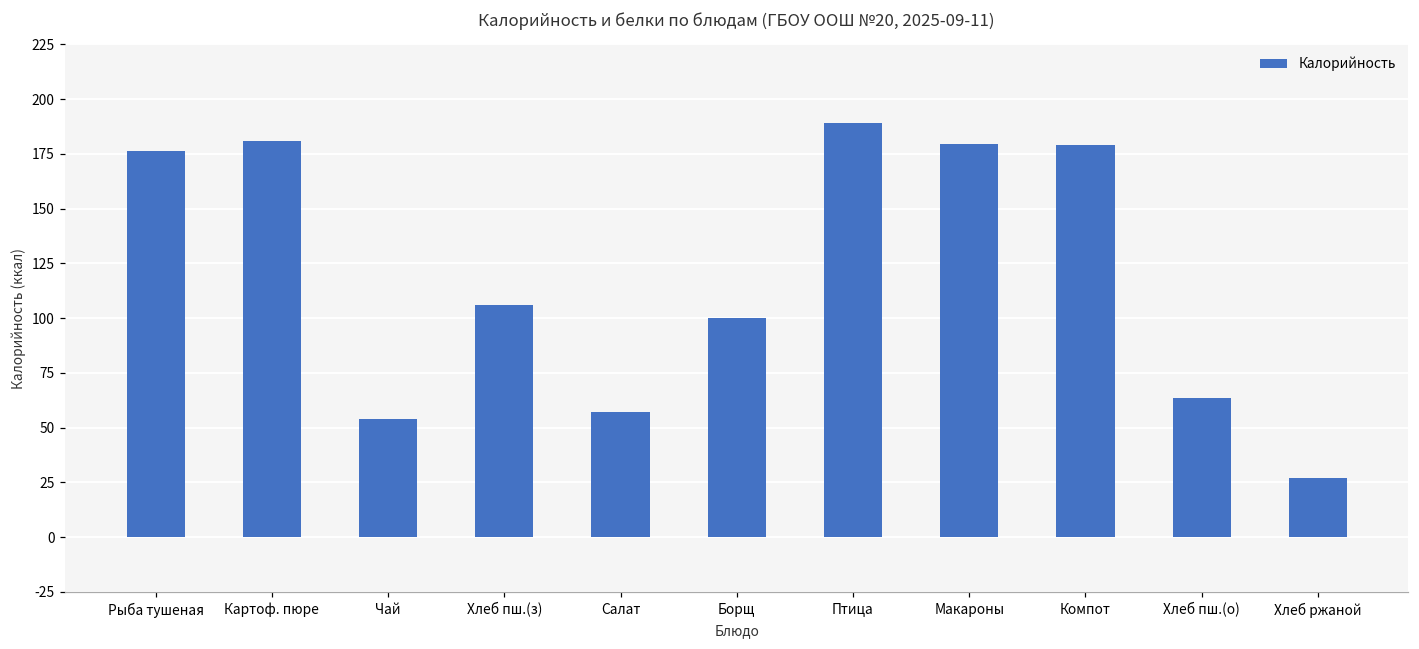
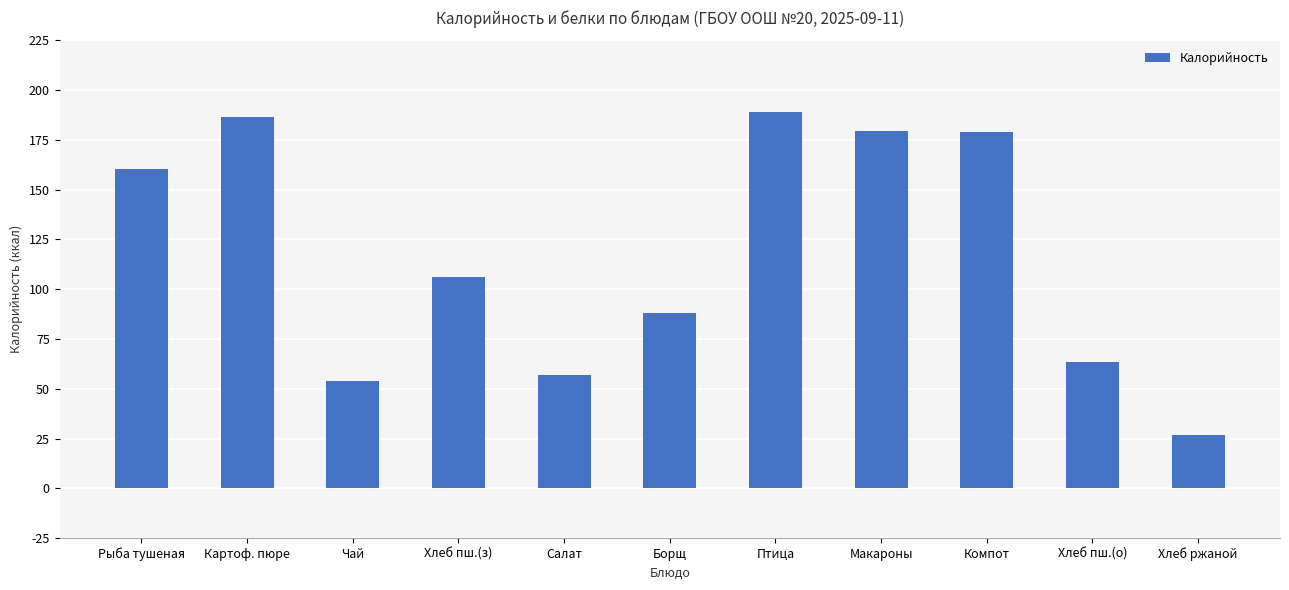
  {
-   "Рыба тушеная": 177,
-   "Картоф. пюре": 181,
+   "Рыба тушеная": 161,
+   "Картоф. пюре": 186,
    "Чай": 54,
    "Хлеб пш.(з)": 106,
    "Салат": 57,
-   "Борщ": 100,
+   "Борщ": 88,
    "Птица": 189,
    "Макароны": 179,
    "Компот": 179,
    "Хлеб пш.(о)": 64,
    "Хлеб ржаной": 27
  }
